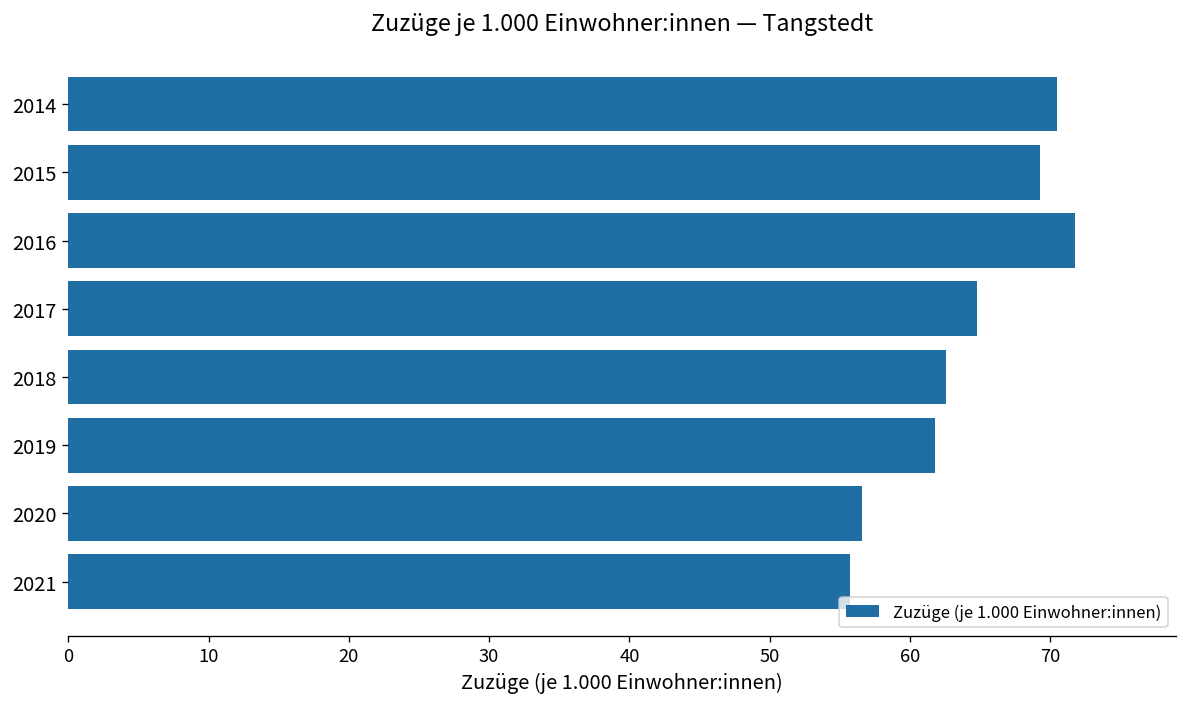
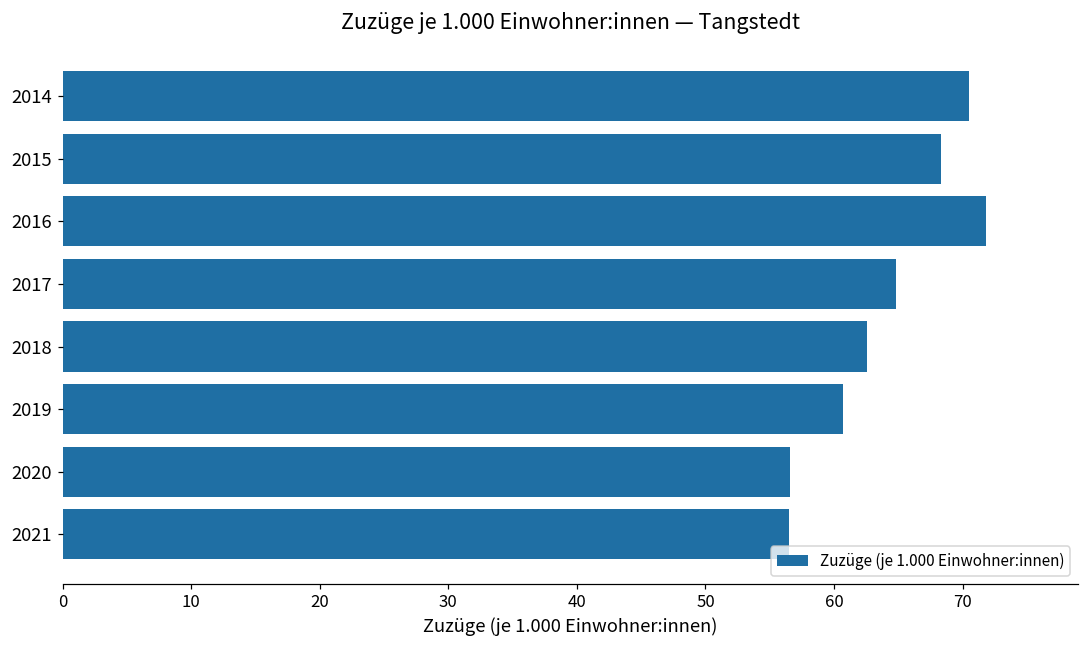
  {
    "2014": 70.5,
-   "2015": 69.3,
+   "2015": 68.3,
    "2016": 71.8,
    "2017": 64.8,
    "2018": 62.6,
-   "2019": 61.8,
+   "2019": 60.7,
    "2020": 56.6,
-   "2021": 55.7
+   "2021": 56.5
  }
